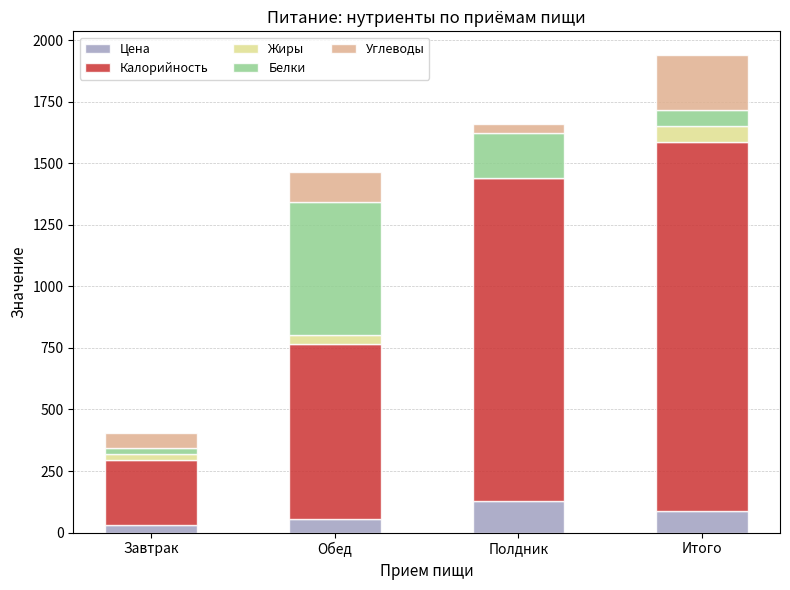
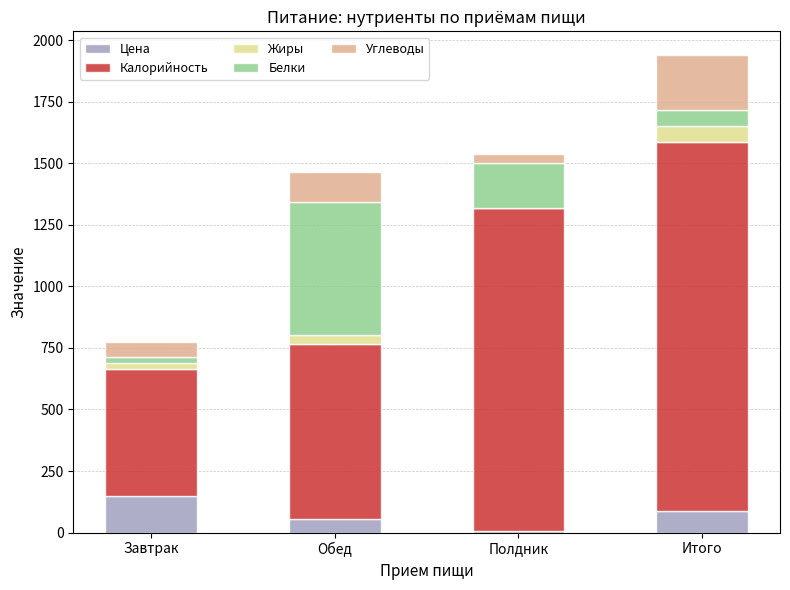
  {
    "Цена": {
-     "Завтрак": 30,
+     "Завтрак": 150,
      "Обед": 50,
-     "Полдник": 130,
+     "Полдник": 10,
      "Итого": 90
    },
    "Калорийность": {
-     "Завтрак": 260,
+     "Завтрак": 520,
      "Обед": 710,
      "Полдник": 1310,
      "Итого": 1500
    },
    "Белки": {
      "Завтрак": 20,
      "Обед": 540,
      "Полдник": 190,
      "Итого": 70
    }
  }
